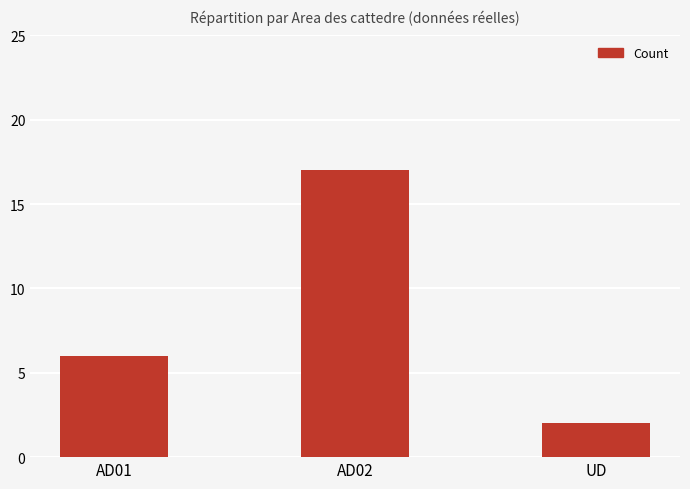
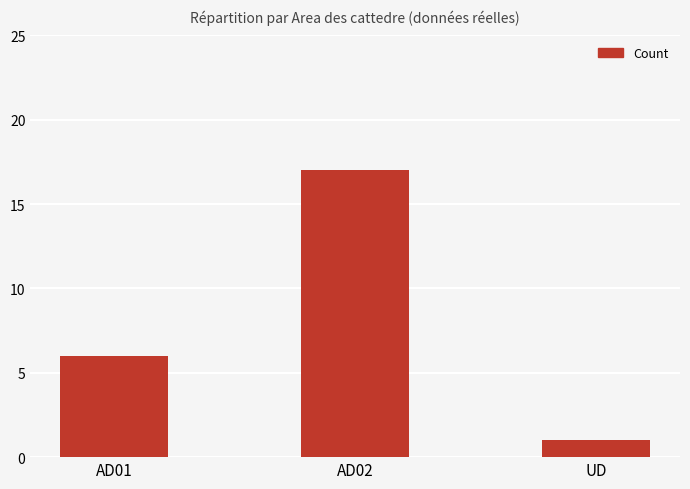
  {
    "AD01": 6,
    "AD02": 17,
-   "UD": 2
+   "UD": 1
  }
